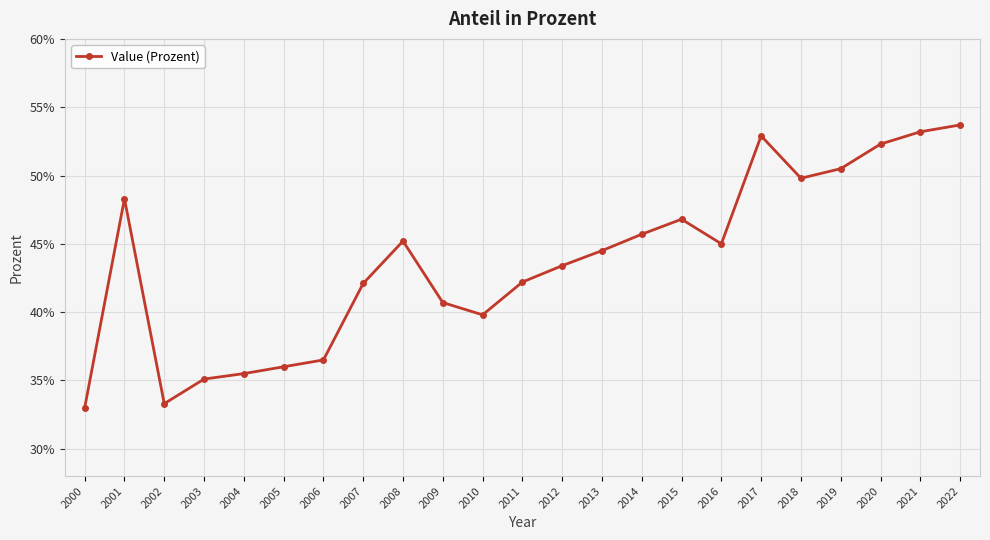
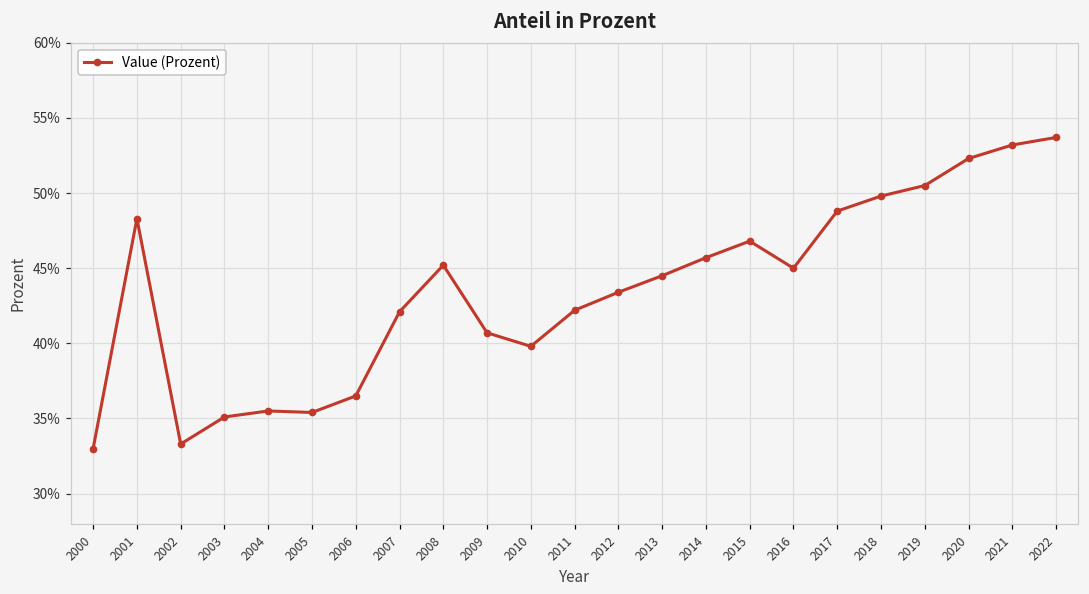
  {
    "2000": "33.0%",
    "2001": "48.3%",
    "2002": "33.3%",
    "2003": "35.1%",
    "2004": "35.5%",
-   "2005": "36.0%",
+   "2005": "35.4%",
    "2006": "36.5%",
    "2007": "42.1%",
    "2008": "45.2%",
    "2009": "40.7%",
    "2010": "39.8%",
    "2011": "42.2%",
    "2012": "43.4%",
    "2013": "44.5%",
    "2014": "45.7%",
    "2015": "46.8%",
    "2016": "45.0%",
-   "2017": "52.9%",
+   "2017": "48.8%",
    "2018": "49.8%",
    "2019": "50.5%",
    "2020": "52.3%",
    "2021": "53.2%",
    "2022": "53.7%"
  }
